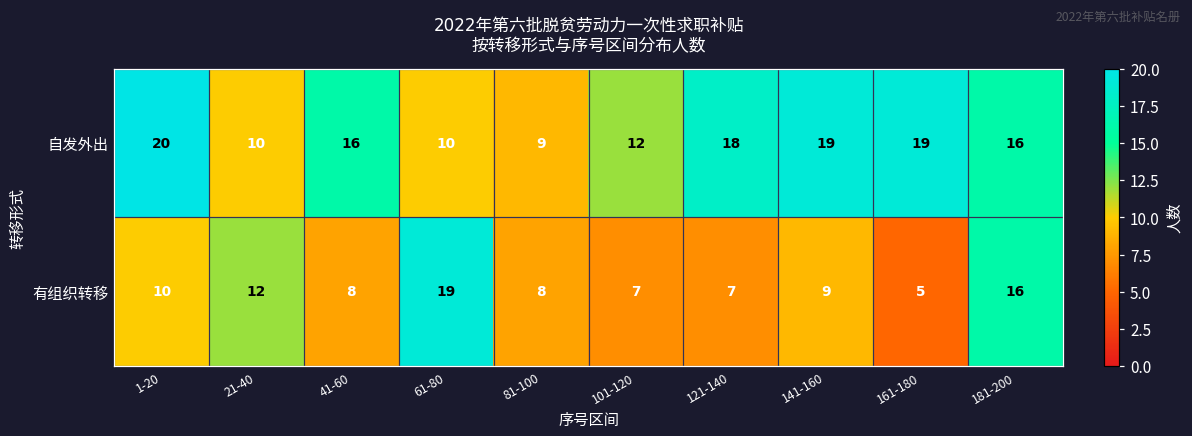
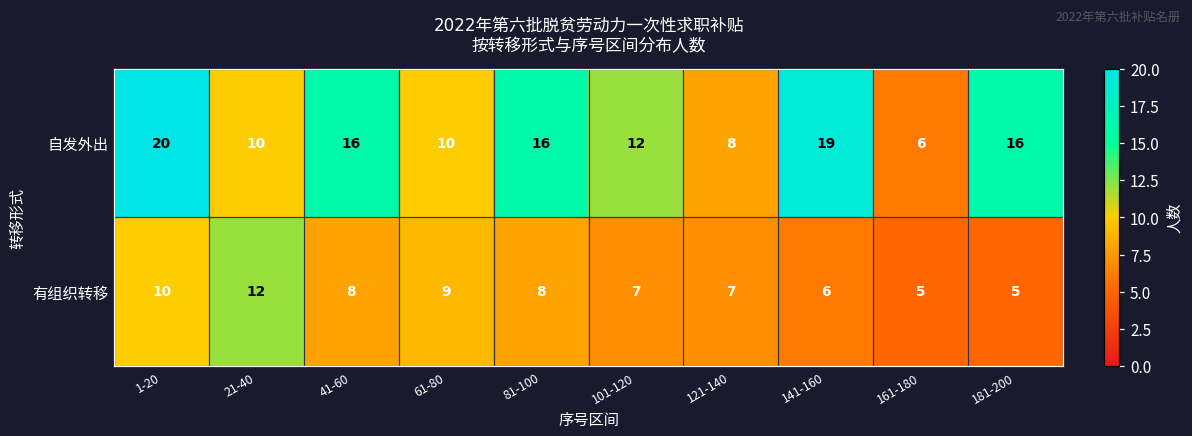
  {
    "自发外出": {
      "1-20": 20,
      "21-40": 10,
      "41-60": 16,
      "61-80": 10,
-     "81-100": 9,
+     "81-100": 16,
      "101-120": 12,
-     "121-140": 18,
+     "121-140": 8,
      "141-160": 19,
-     "161-180": 19,
+     "161-180": 6,
      "181-200": 16
    },
    "有组织转移": {
      "1-20": 10,
      "21-40": 12,
      "41-60": 8,
-     "61-80": 19,
+     "61-80": 9,
      "81-100": 8,
      "101-120": 7,
      "121-140": 7,
-     "141-160": 9,
+     "141-160": 6,
      "161-180": 5,
-     "181-200": 16
+     "181-200": 5
    }
  }
